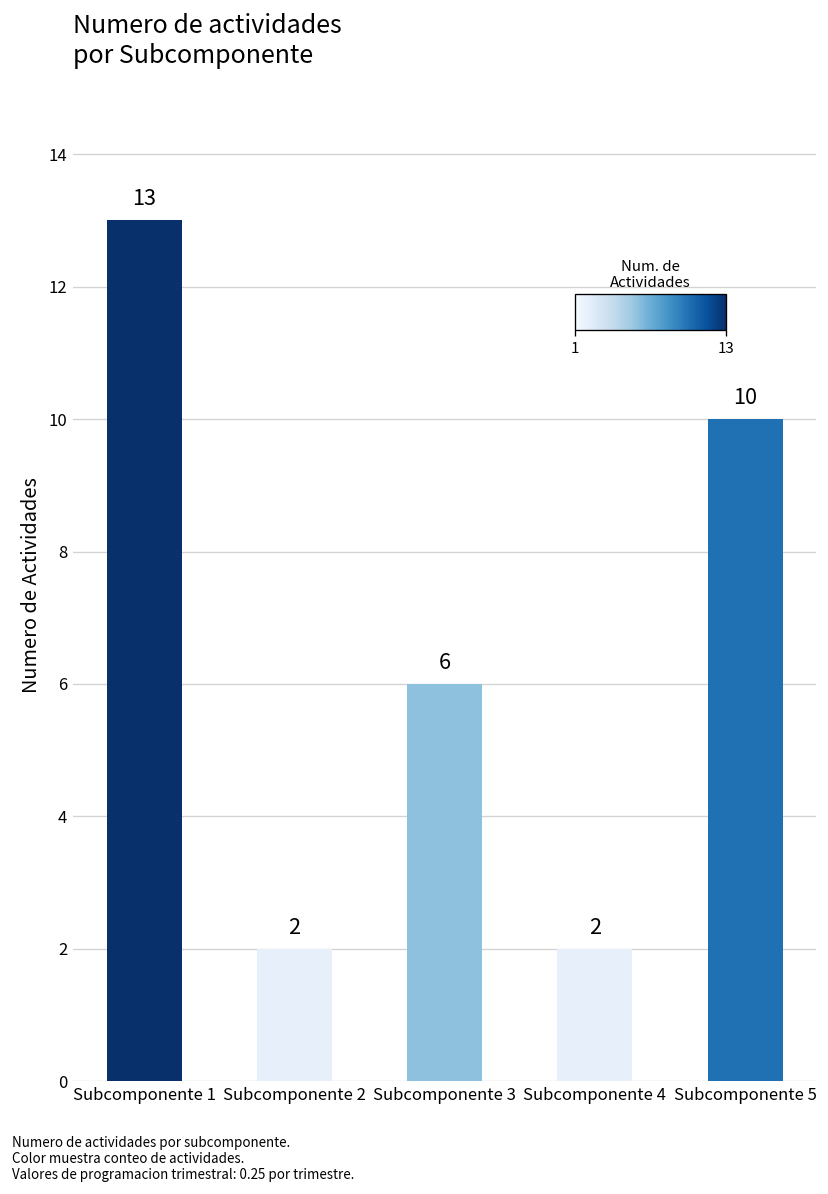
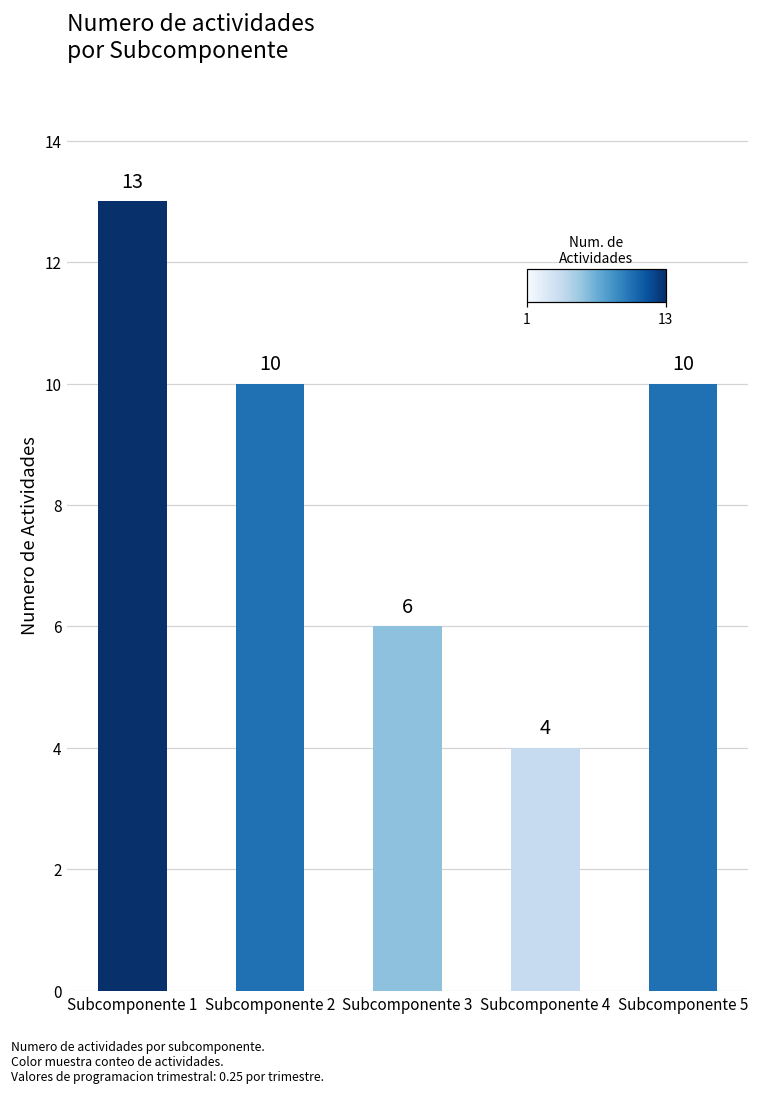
  {
    "Subcomponente 1": 13,
-   "Subcomponente 2": 2,
+   "Subcomponente 2": 10,
    "Subcomponente 3": 6,
-   "Subcomponente 4": 2,
+   "Subcomponente 4": 4,
    "Subcomponente 5": 10
  }
